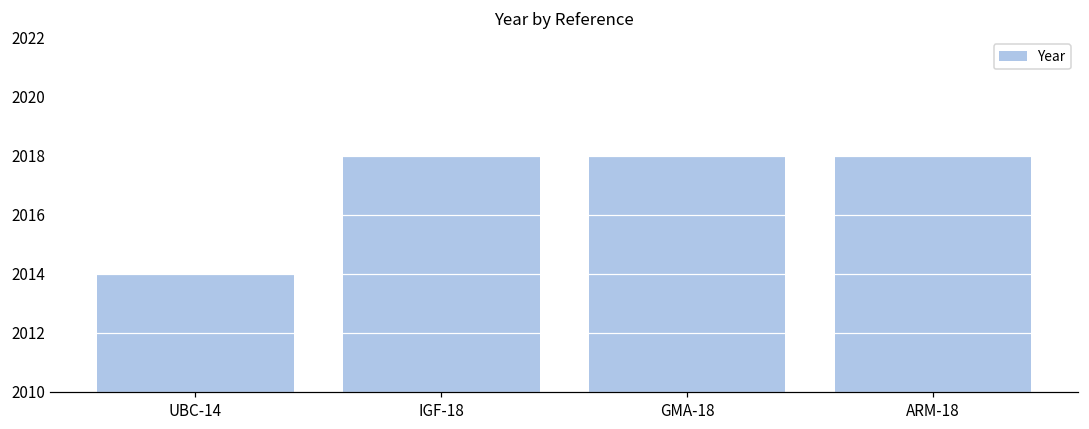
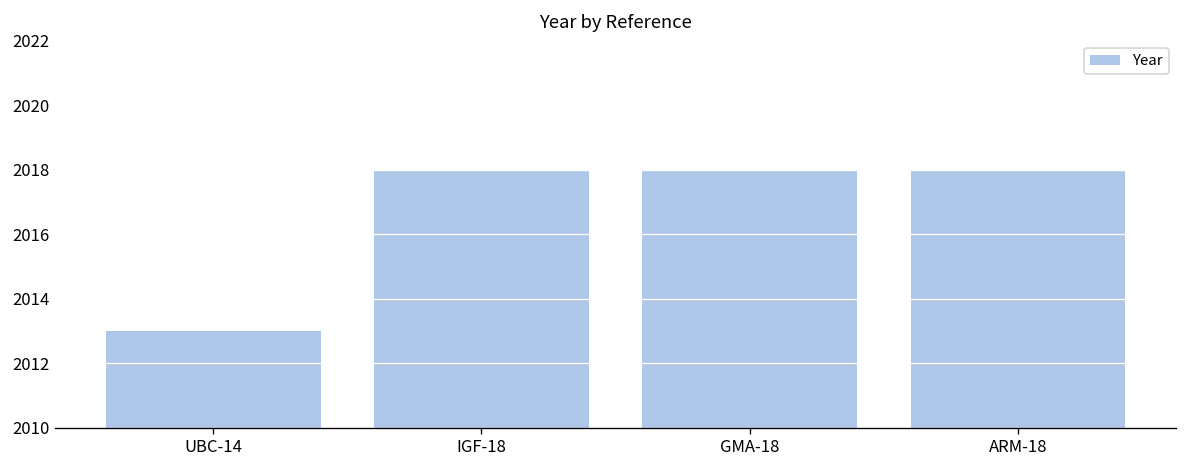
  {
-   "UBC-14": 2014,
+   "UBC-14": 2013,
    "IGF-18": 2018,
    "GMA-18": 2018,
    "ARM-18": 2018
  }
